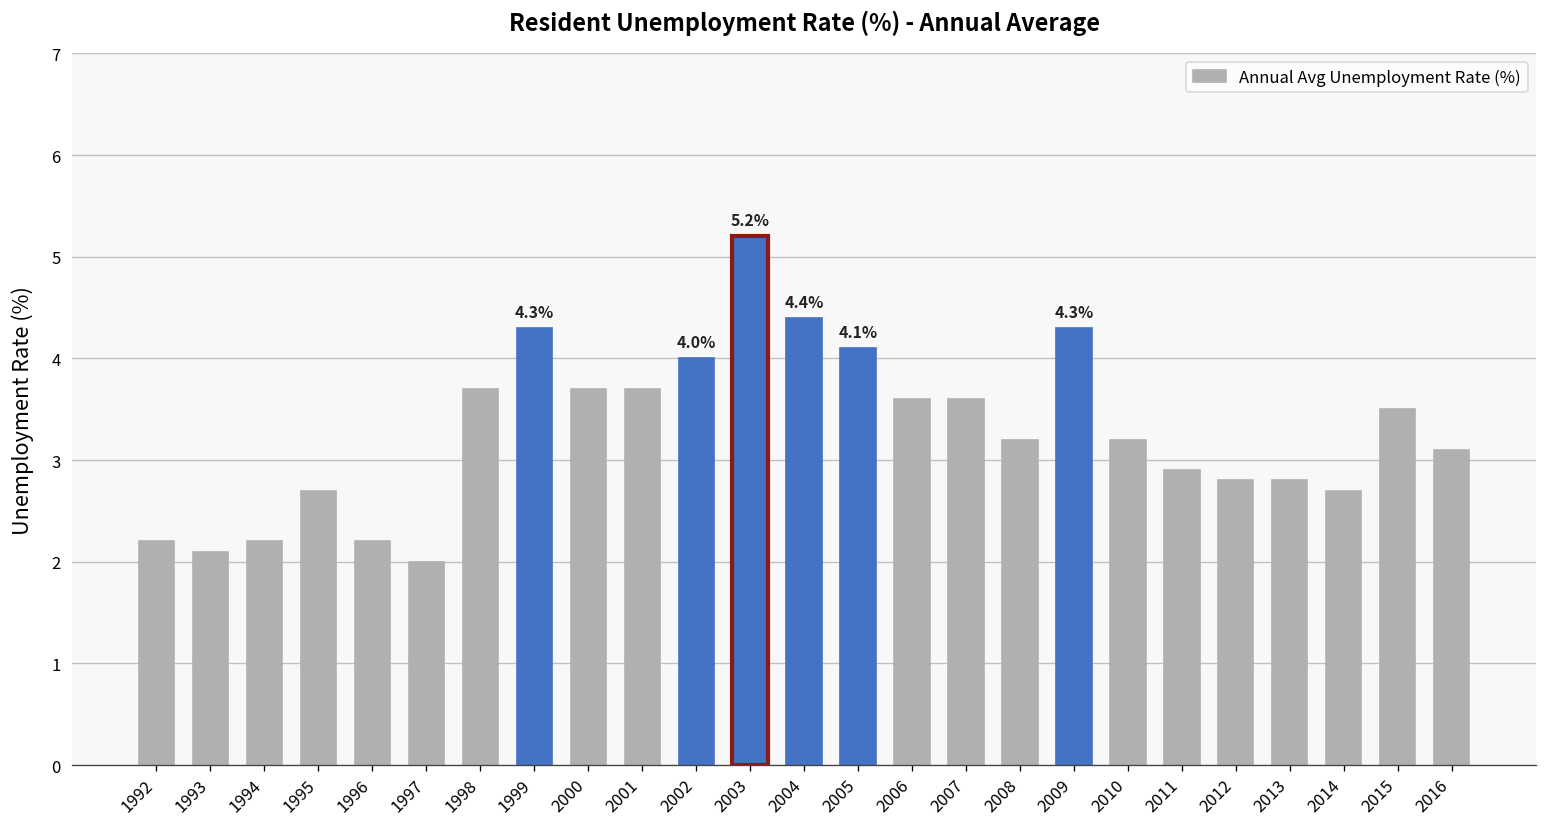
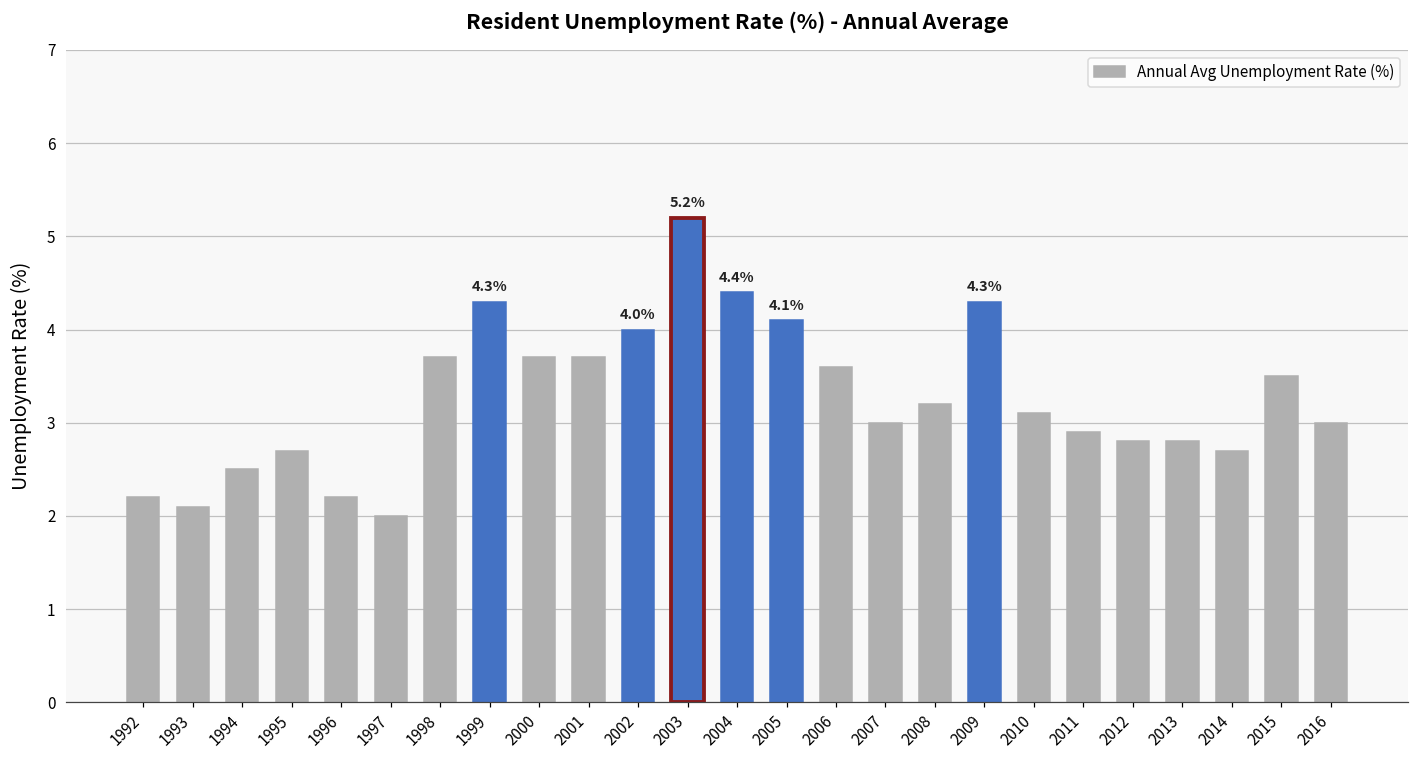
  {
    "1992": 2.2,
    "1993": 2.1,
-   "1994": 2.2,
+   "1994": 2.5,
    "1995": 2.7,
    "1996": 2.2,
    "1997": 2.0,
    "1998": 3.7,
    "2000": 3.7,
    "2001": 3.7,
    "2006": 3.6,
-   "2007": 3.6,
+   "2007": 3.0,
    "2008": 3.2,
-   "2010": 3.2,
+   "2010": 3.1,
    "2011": 2.9,
    "2012": 2.8,
    "2013": 2.8,
    "2014": 2.7,
    "2015": 3.5,
-   "2016": 3.1
+   "2016": 3.0
  }
